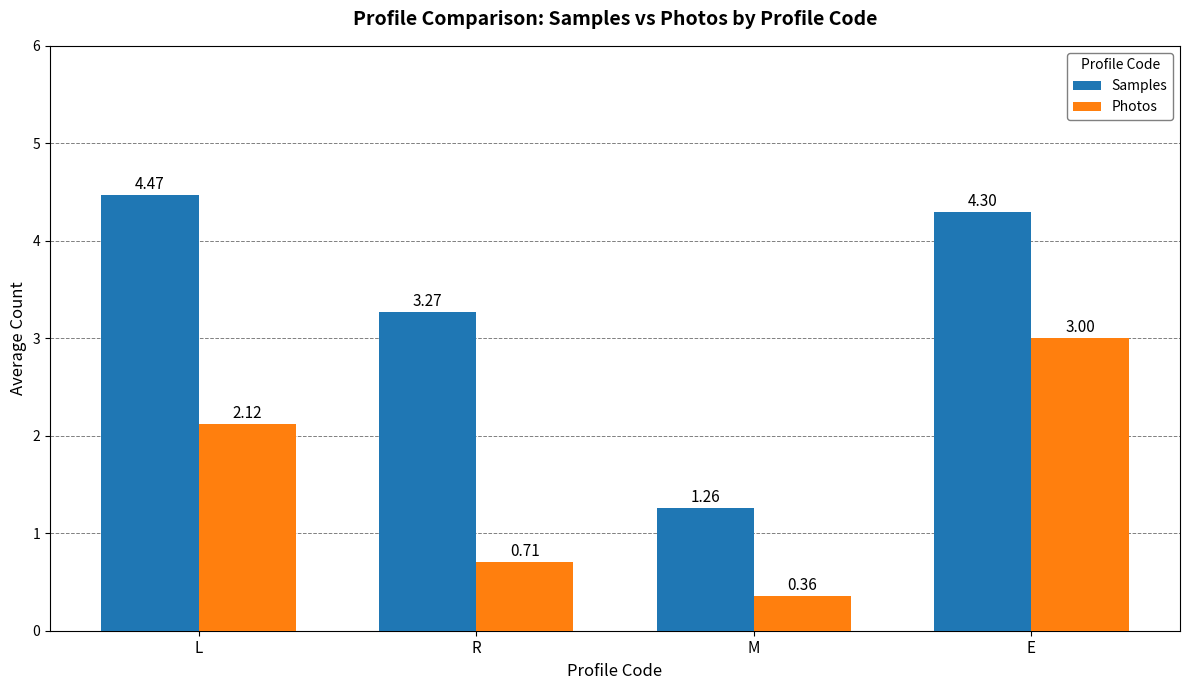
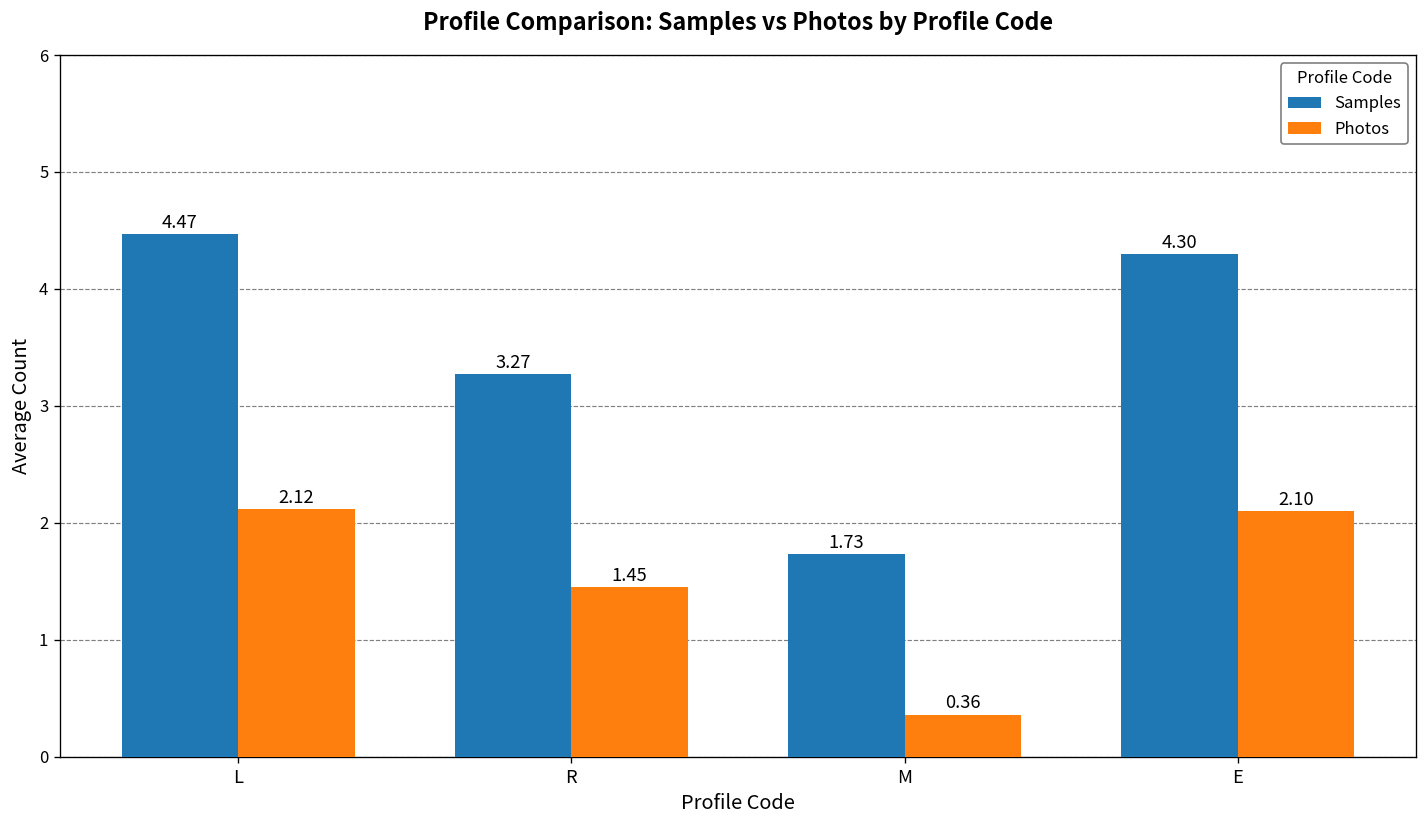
  {
    "Samples": {
      "L": 4.47,
      "R": 3.27,
-     "M": 1.26,
+     "M": 1.73,
      "E": 4.30
    },
    "Photos": {
      "L": 2.12,
-     "R": 0.71,
+     "R": 1.45,
      "M": 0.36,
-     "E": 3.00
+     "E": 2.10
    }
  }
